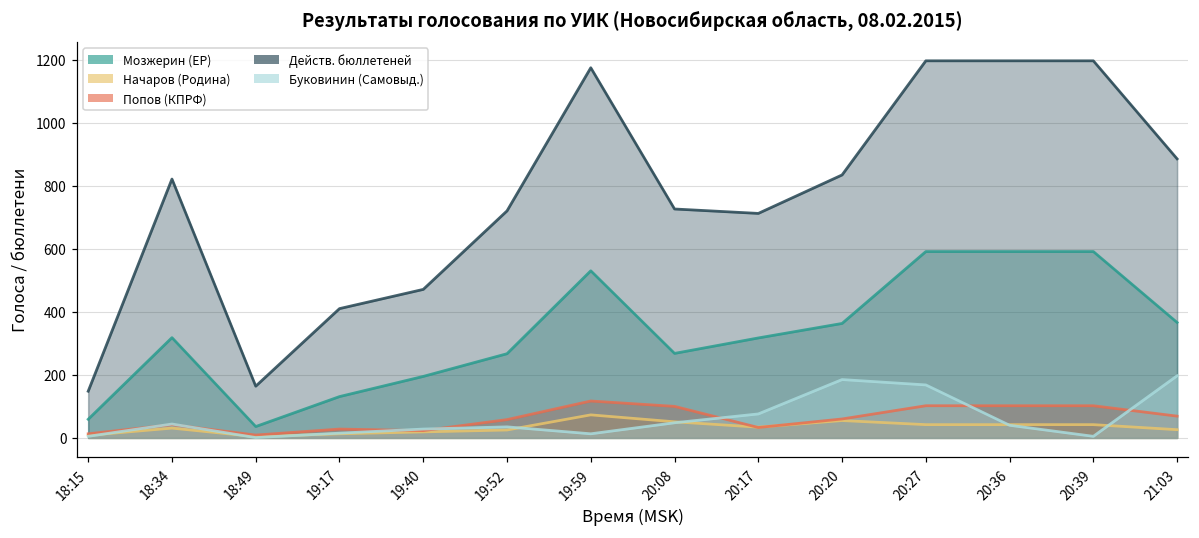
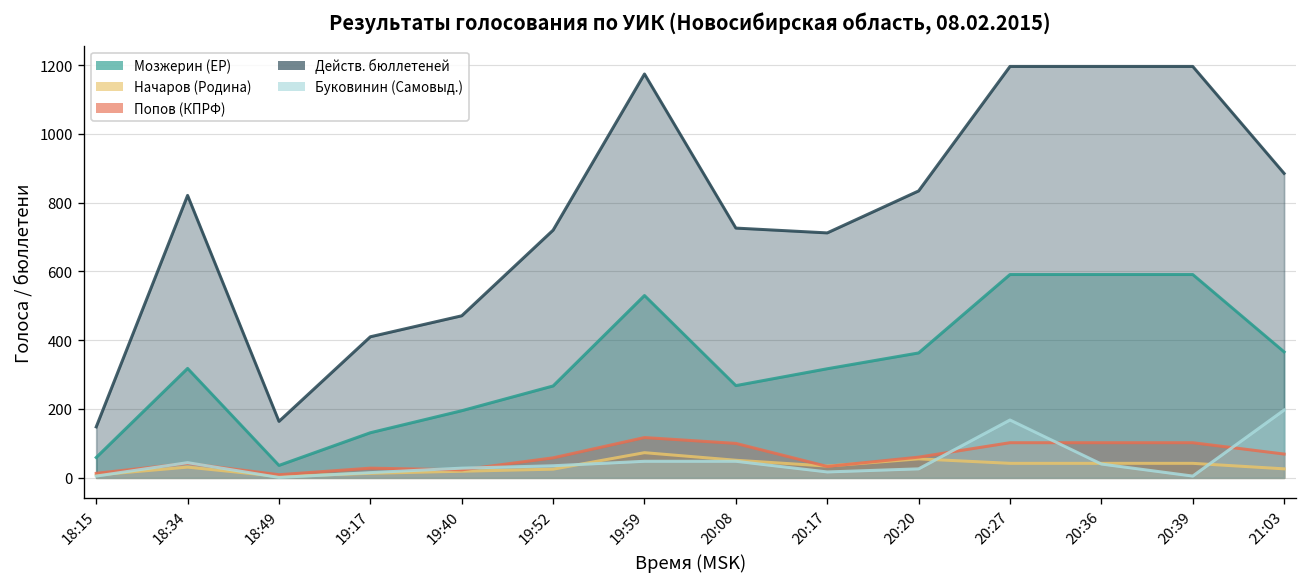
  {
    "Буковинин (Самовыд.)": {
      "19:52": 40,
-     "19:59": 10,
-     "20:17": 80,
-     "20:20": 190,
+     "19:59": 50,
+     "20:17": 20,
+     "20:20": 30,
      "20:27": 170,
      "20:39": 10,
      "21:03": 200
    }
  }
